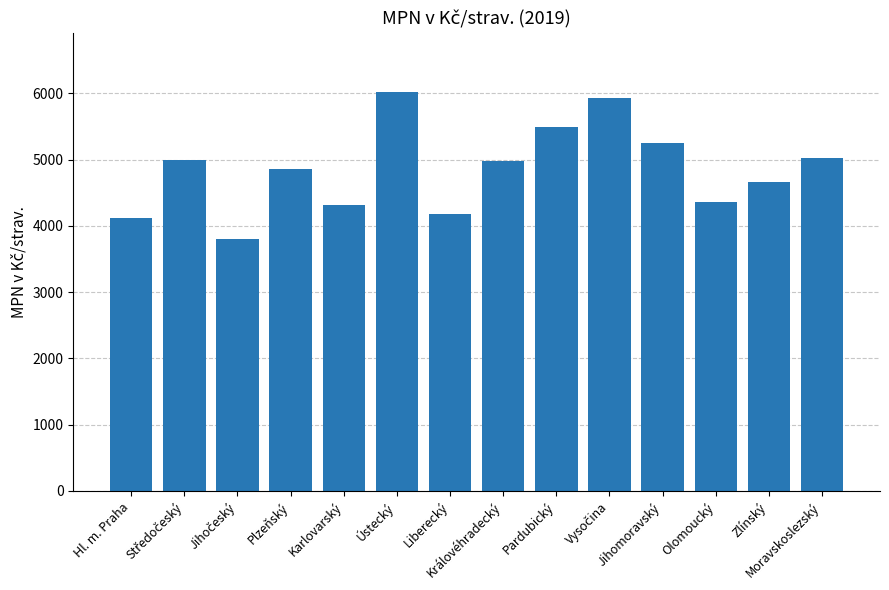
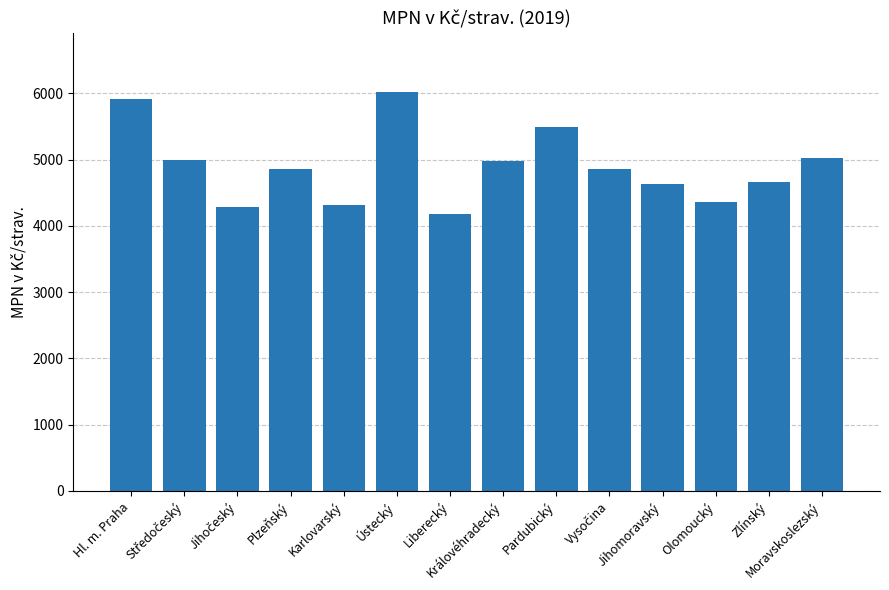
  {
-   "Hl. m. Praha": 4100,
+   "Hl. m. Praha": 5900,
    "Středočeský": 5000,
-   "Jihočeský": 3800,
+   "Jihočeský": 4300,
    "Plzeňský": 4900,
    "Karlovarský": 4300,
    "Ústecký": 6000,
    "Liberecký": 4200,
    "Královéhradecký": 5000,
    "Pardubický": 5500,
-   "Vysočina": 5900,
-   "Jihomoravský": 5200,
+   "Vysočina": 4900,
+   "Jihomoravský": 4600,
    "Olomoucký": 4400,
    "Zlínský": 4700,
    "Moravskoslezský": 5000
  }
